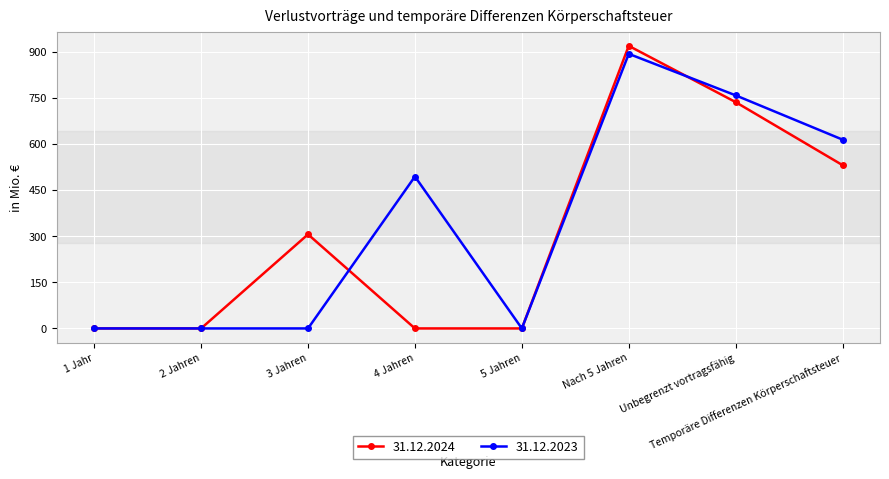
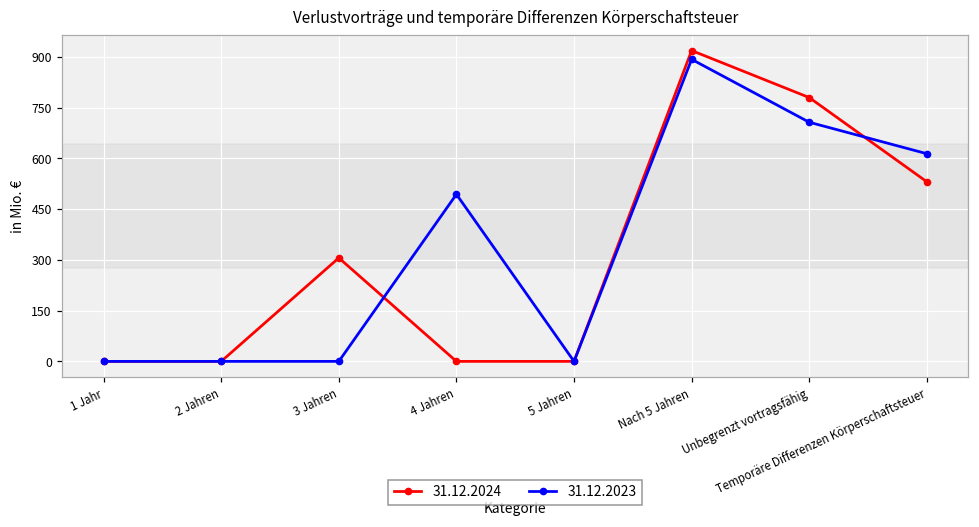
  {
    "31.12.2024": {
      "3 Jahren": 310,
      "4 Jahren": 0,
      "Nach 5 Jahren": 920,
-     "Unbegrenzt vortragsfähig": 740,
+     "Unbegrenzt vortragsfähig": 780,
      "Temporäre Differenzen Körperschaftsteuer": 530
    },
    "31.12.2023": {
      "3 Jahren": 0,
      "4 Jahren": 490,
      "Nach 5 Jahren": 890,
-     "Unbegrenzt vortragsfähig": 760,
+     "Unbegrenzt vortragsfähig": 710,
      "Temporäre Differenzen Körperschaftsteuer": 610
    }
  }
